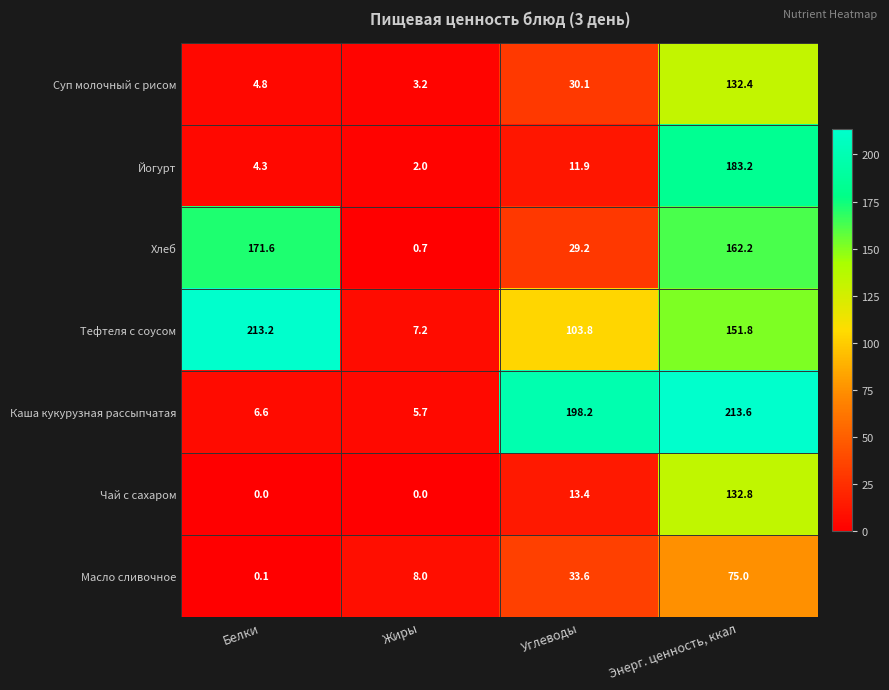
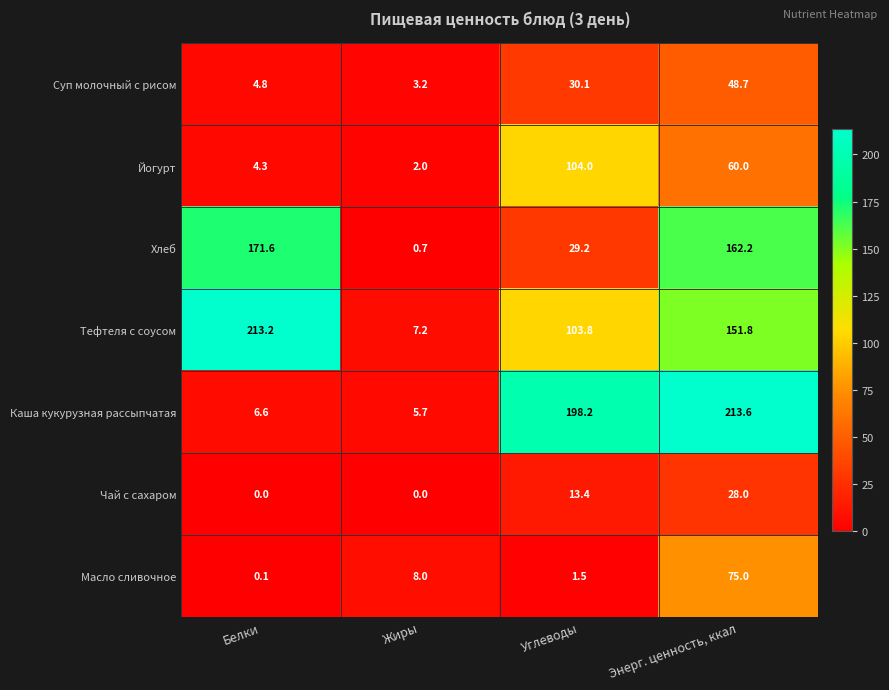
  {
    "Суп молочный с рисом": {
      "Белки": 4.8,
      "Жиры": 3.2,
      "Углеводы": 30.1,
-     "Энерг. ценность, ккал": 132.4
+     "Энерг. ценность, ккал": 48.7
    },
    "Йогурт": {
      "Белки": 4.3,
      "Жиры": 2.0,
-     "Углеводы": 11.9,
-     "Энерг. ценность, ккал": 183.2
+     "Углеводы": 104.0,
+     "Энерг. ценность, ккал": 60.0
    },
    "Хлеб": {
      "Белки": 171.6,
      "Жиры": 0.7,
      "Углеводы": 29.2,
      "Энерг. ценность, ккал": 162.2
    },
    "Тефтеля с соусом": {
      "Белки": 213.2,
      "Жиры": 7.2,
      "Углеводы": 103.8,
      "Энерг. ценность, ккал": 151.8
    },
    "Каша кукурузная рассыпчатая": {
      "Белки": 6.6,
      "Жиры": 5.7,
      "Углеводы": 198.2,
      "Энерг. ценность, ккал": 213.6
    },
    "Чай с сахаром": {
      "Белки": 0.0,
      "Жиры": 0.0,
      "Углеводы": 13.4,
-     "Энерг. ценность, ккал": 132.8
+     "Энерг. ценность, ккал": 28.0
    },
    "Масло сливочное": {
      "Белки": 0.1,
      "Жиры": 8.0,
-     "Углеводы": 33.6,
+     "Углеводы": 1.5,
      "Энерг. ценность, ккал": 75.0
    }
  }
